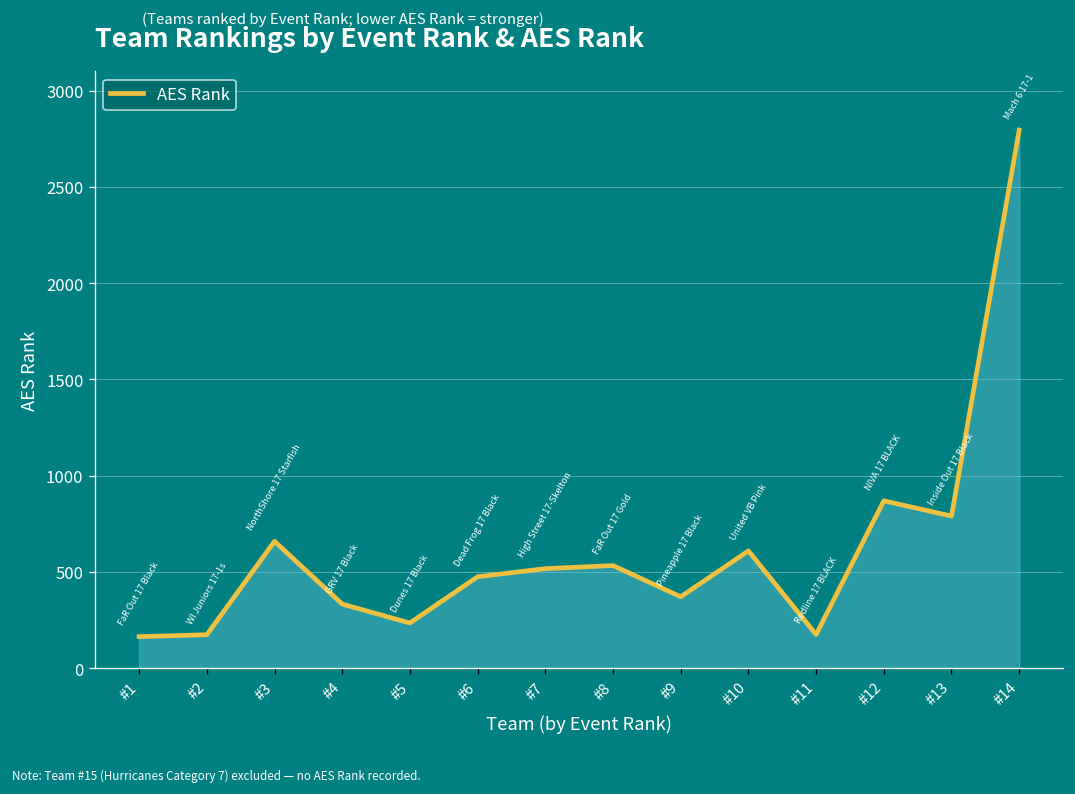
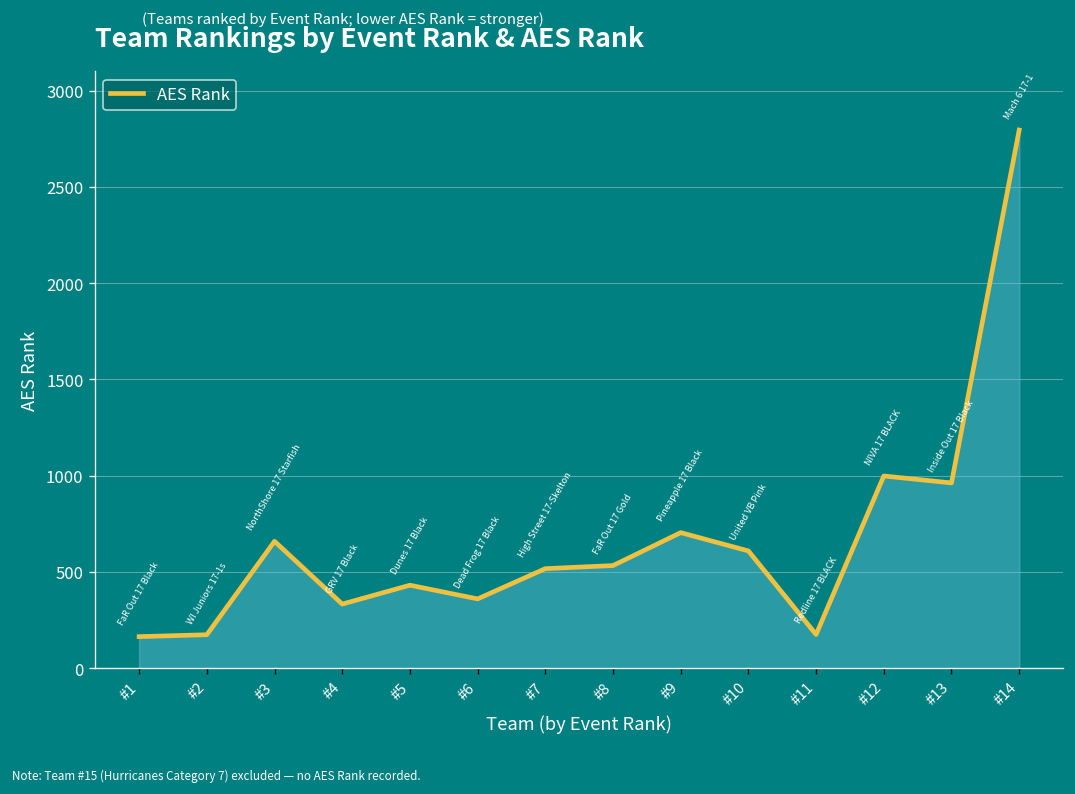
  {
-   "#5": 240,
-   "#6": 480,
-   "#9": 370,
+   "#5": 430,
+   "#6": 360,
+   "#9": 710,
    "#10": 610,
-   "#12": 870,
-   "#13": 790
+   "#12": 1000,
+   "#13": 960
  }
